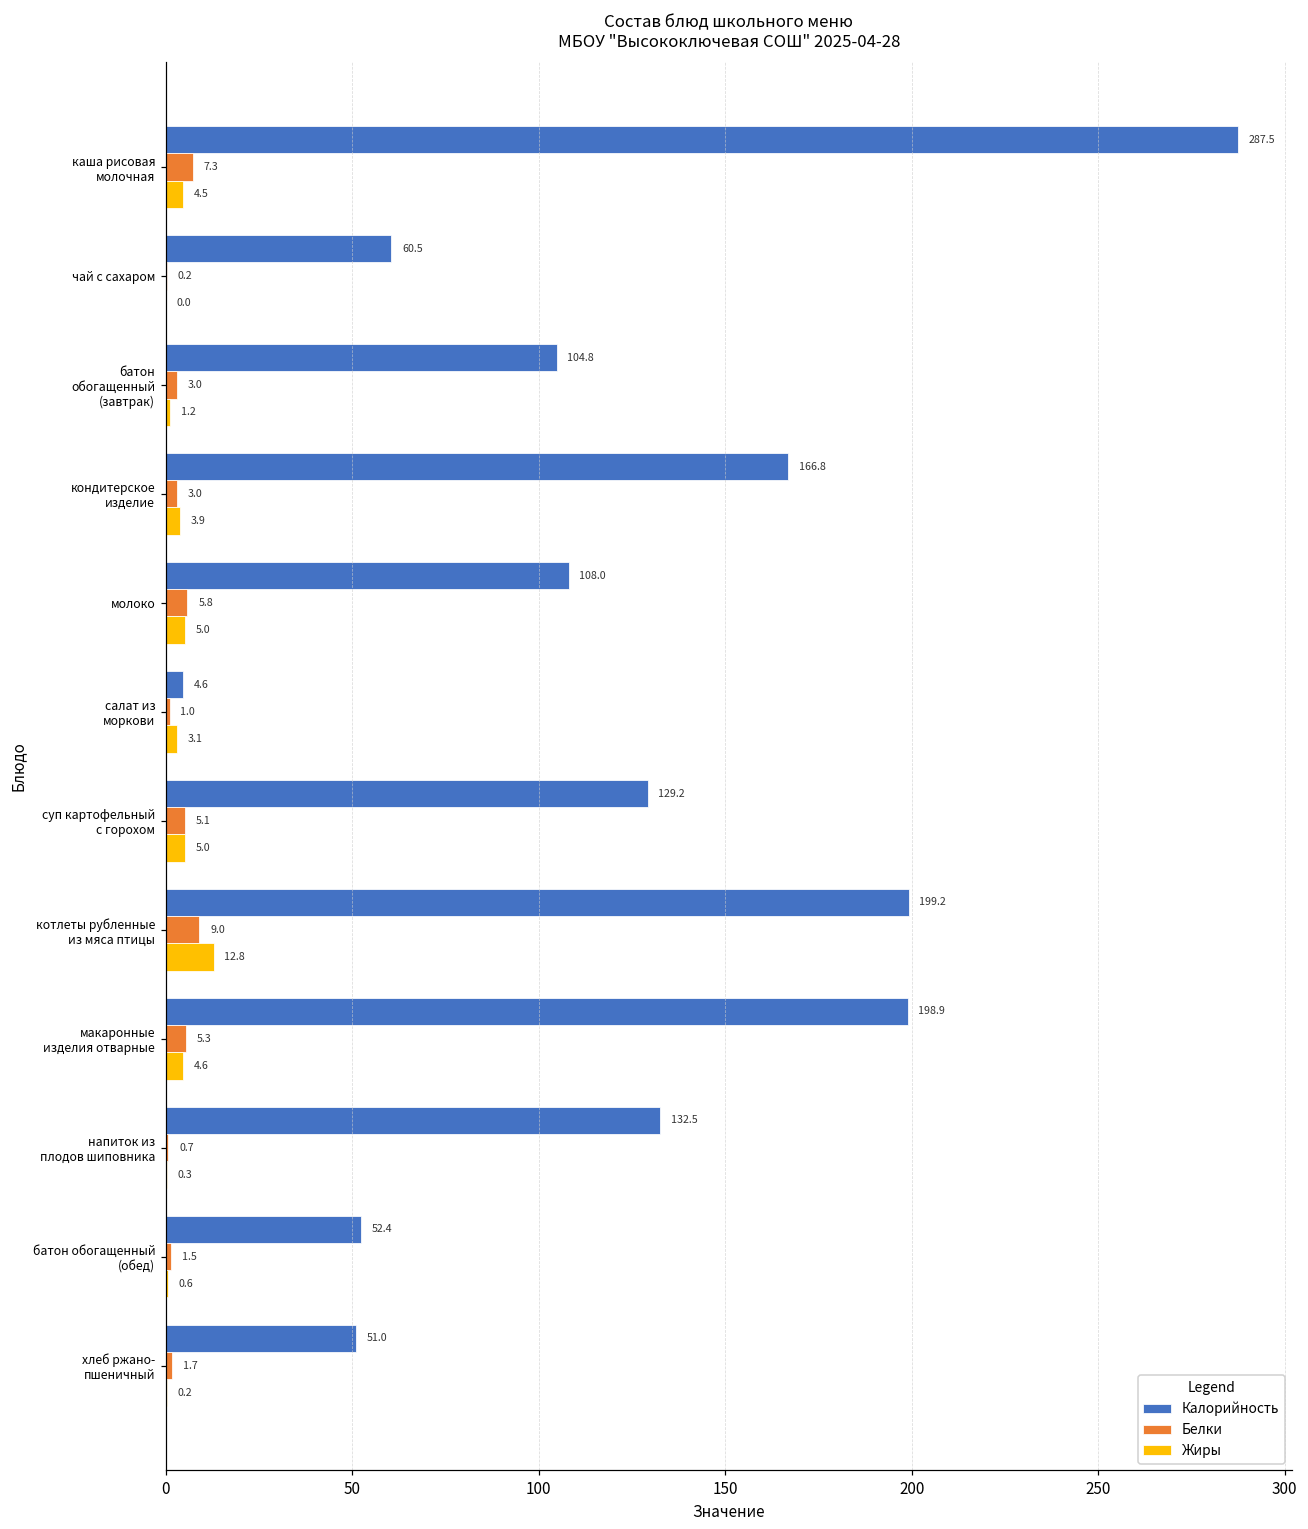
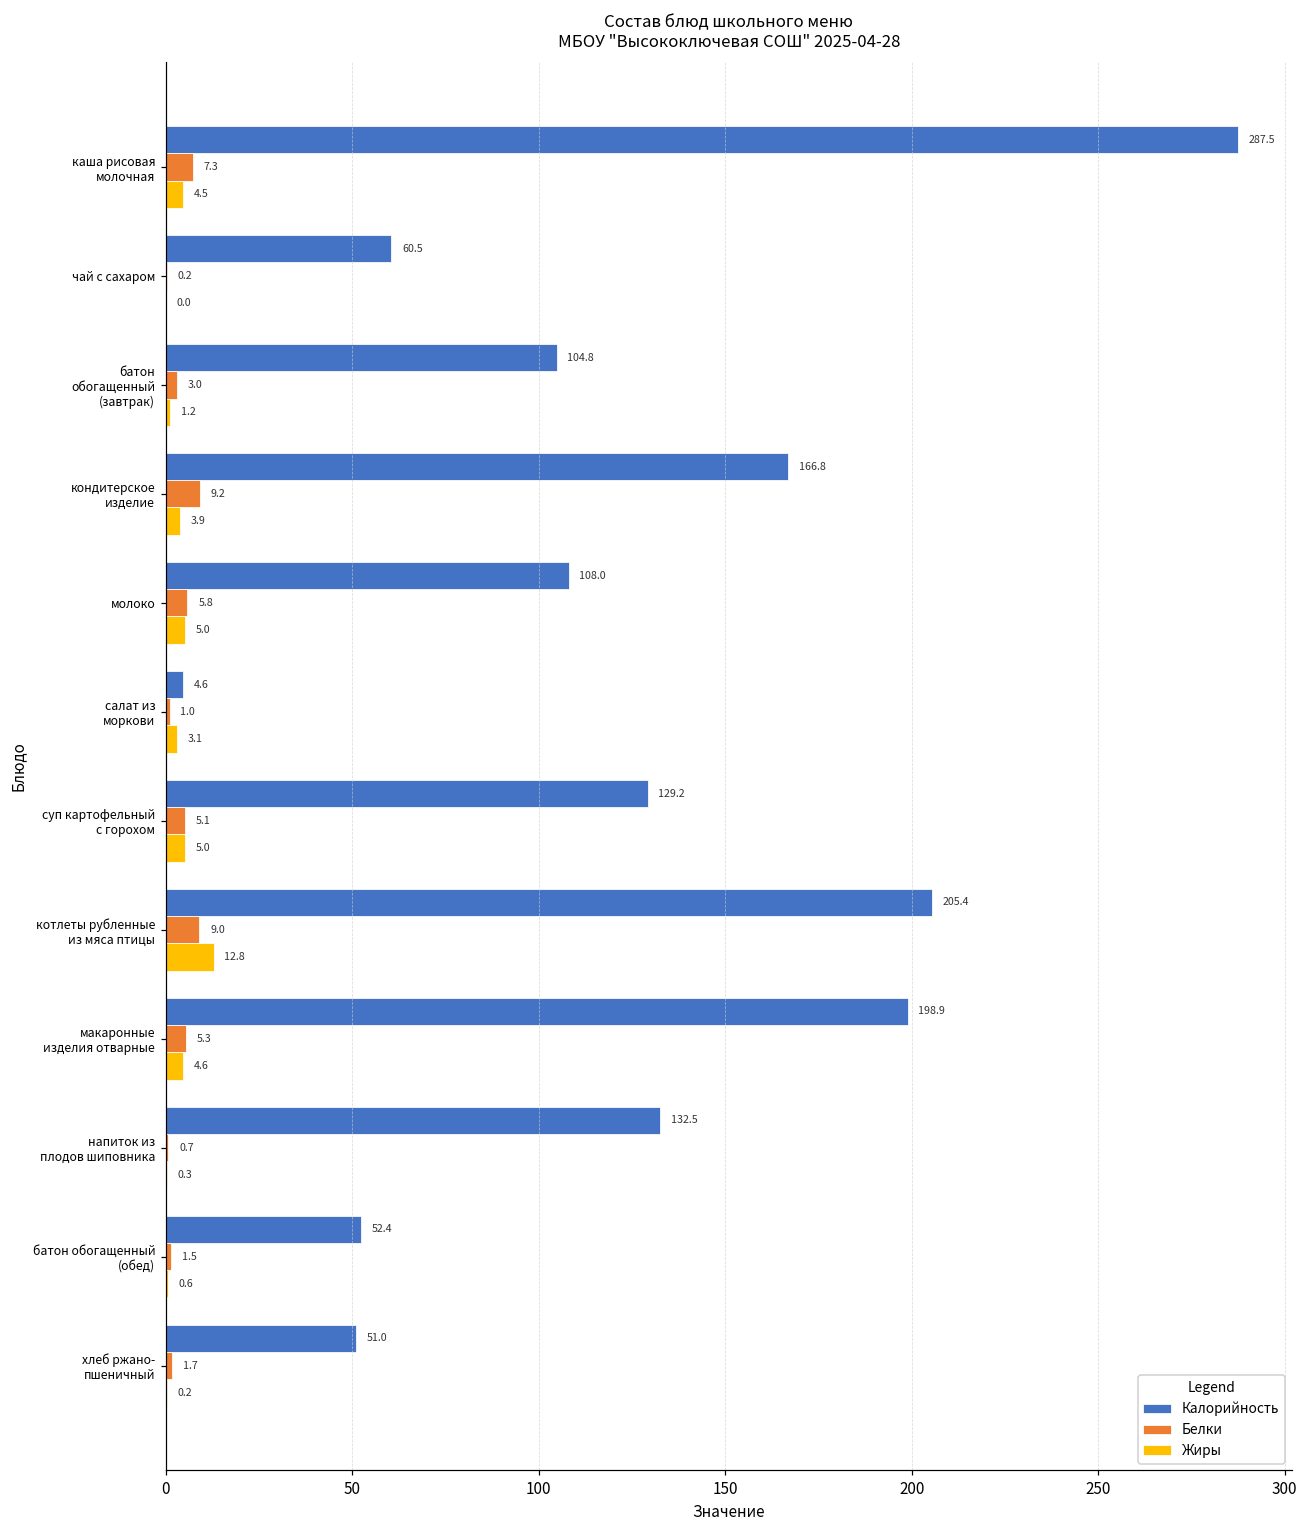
  {
    "Калорийность": {
      "каша рисовая молочная": 287.5,
      "чай с сахаром": 60.5,
      "батон обогащенный (завтрак)": 104.8,
      "кондитерское изделие": 166.8,
      "молоко": 108.0,
      "салат из моркови": 4.6,
      "суп картофельный с горохом": 129.2,
-     "котлеты рубленные из мяса птицы": 199.2,
+     "котлеты рубленные из мяса птицы": 205.4,
      "макаронные изделия отварные": 198.9,
      "напиток из плодов шиповника": 132.5,
      "батон обогащенный (обед)": 52.4,
      "хлеб ржано- пшеничный": 51.0
    },
    "Белки": {
      "каша рисовая молочная": 7.3,
      "чай с сахаром": 0.2,
      "батон обогащенный (завтрак)": 3.0,
-     "кондитерское изделие": 3.0,
+     "кондитерское изделие": 9.2,
      "молоко": 5.8,
      "салат из моркови": 1.0,
      "суп картофельный с горохом": 5.1,
      "котлеты рубленные из мяса птицы": 9.0,
      "макаронные изделия отварные": 5.3,
      "напиток из плодов шиповника": 0.7,
      "батон обогащенный (обед)": 1.5,
      "хлеб ржано- пшеничный": 1.7
    },
    "Жиры": {
      "каша рисовая молочная": 4.5,
      "чай с сахаром": 0.0,
      "батон обогащенный (завтрак)": 1.2,
      "кондитерское изделие": 3.9,
      "молоко": 5.0,
      "салат из моркови": 3.1,
      "суп картофельный с горохом": 5.0,
      "котлеты рубленные из мяса птицы": 12.8,
      "макаронные изделия отварные": 4.6,
      "напиток из плодов шиповника": 0.3,
      "батон обогащенный (обед)": 0.6,
      "хлеб ржано- пшеничный": 0.2
    }
  }
